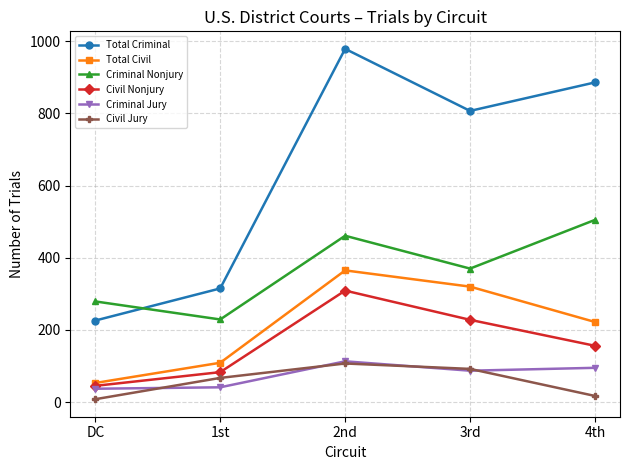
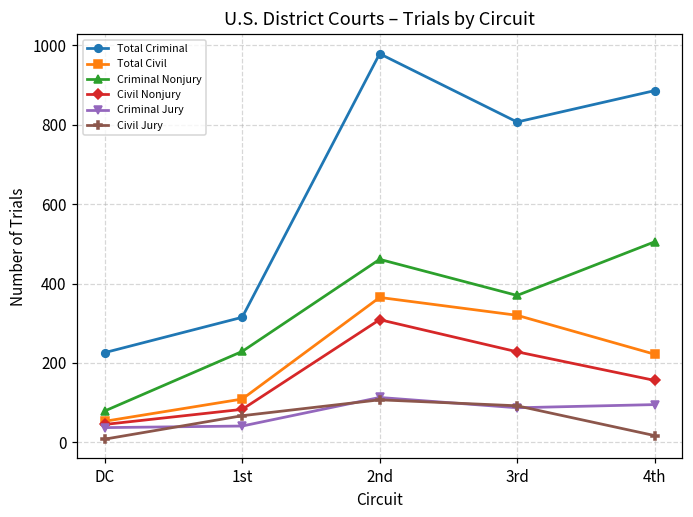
  {
    "Total Criminal": {
      "DC": 230,
      "1st": 320,
      "2nd": 980,
      "3rd": 810,
      "4th": 890
    },
    "Total Civil": {
      "DC": 50,
      "1st": 110,
      "2nd": 370,
      "3rd": 320,
      "4th": 220
    },
    "Criminal Nonjury": {
-     "DC": 280,
+     "DC": 80,
      "1st": 230,
      "2nd": 460,
      "3rd": 370,
      "4th": 510
    },
    "Civil Nonjury": {
      "DC": 50,
      "1st": 80,
      "2nd": 310,
      "3rd": 230,
      "4th": 160
    },
    "Criminal Jury": {
      "DC": 40,
      "1st": 40,
      "4th": 100
    },
    "Civil Jury": {
      "DC": 10,
      "1st": 70,
      "4th": 20
    }
  }
